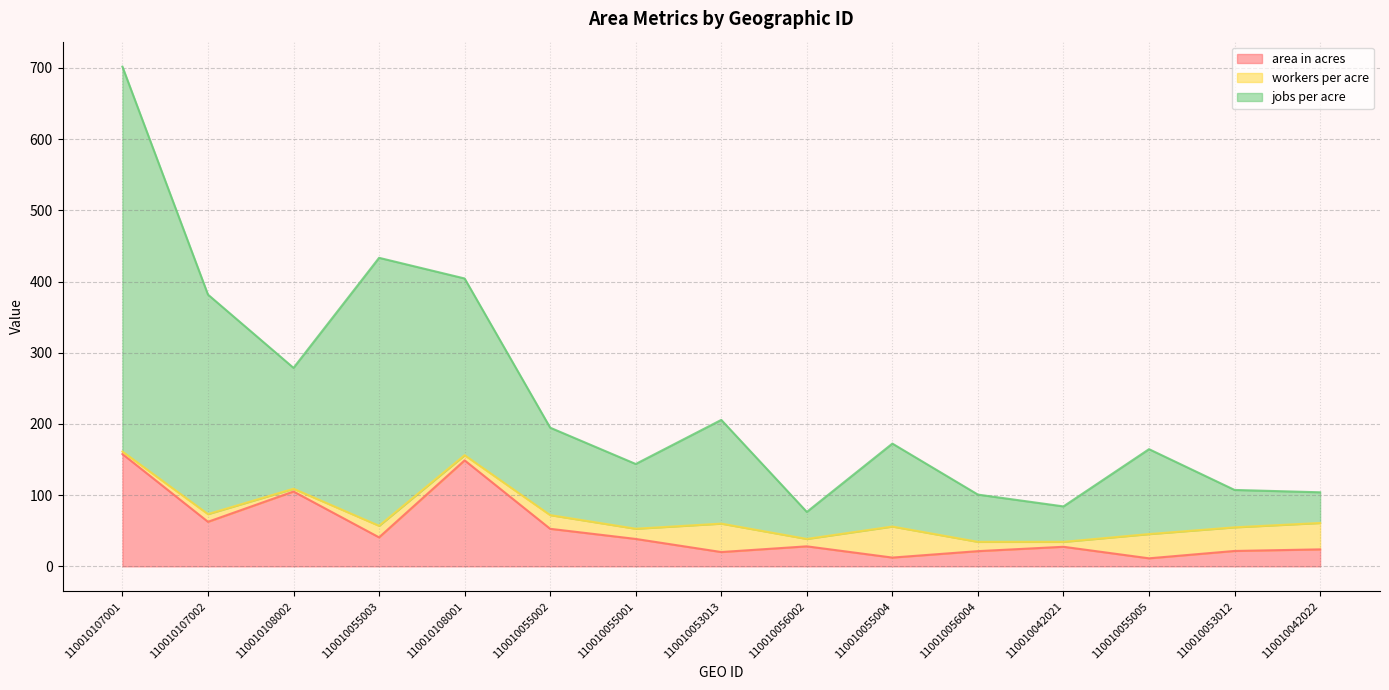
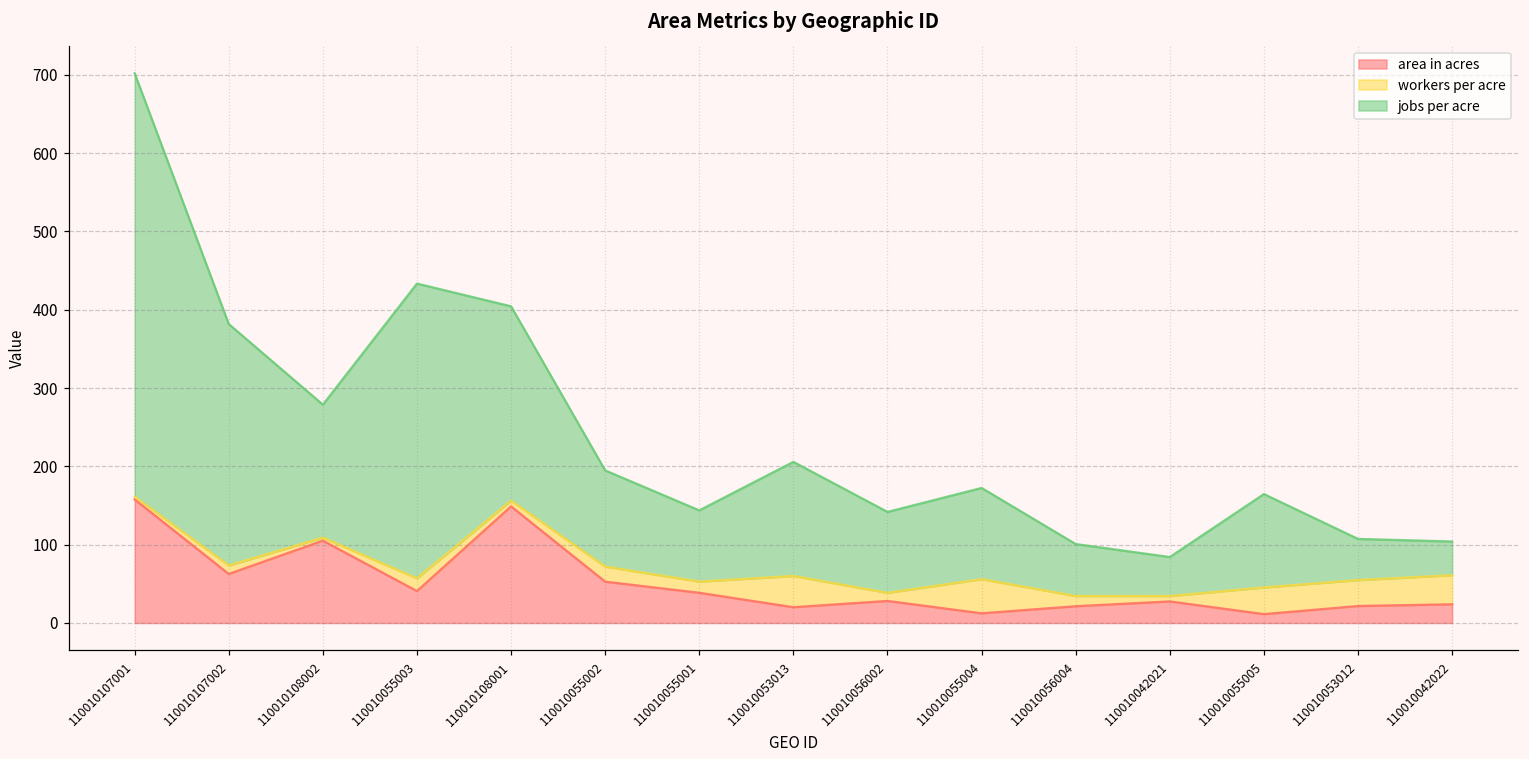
  {
    "area in acres": {
      "110010107002": 60,
      "110010108002": 110,
      "110010055003": 40,
      "110010108001": 150,
      "110010055002": 50,
      "110010055001": 40,
      "110010053013": 20,
      "110010056002": 30,
      "110010055004": 10,
      "110010056004": 20,
      "110010042021": 30,
      "110010055005": 10,
      "110010053012": 20,
      "110010042022": 20
    },
    "workers per acre": {
      "110010107002": 10,
      "110010108002": 0,
      "110010055003": 20,
      "110010108001": 10,
      "110010055002": 20,
      "110010055001": 10,
      "110010053013": 40,
      "110010056002": 10,
      "110010055004": 40,
      "110010056004": 10,
      "110010042021": 10,
      "110010055005": 30,
      "110010053012": 30,
      "110010042022": 40
    },
    "jobs per acre": {
      "110010107001": 540,
      "110010107002": 310,
      "110010108002": 170,
      "110010055003": 380,
      "110010108001": 250,
      "110010055002": 120,
      "110010055001": 90,
      "110010053013": 150,
-     "110010056002": 40,
+     "110010056002": 100,
      "110010055004": 120,
      "110010056004": 70,
      "110010042021": 50,
      "110010055005": 120,
      "110010053012": 50,
      "110010042022": 40
    }
  }
